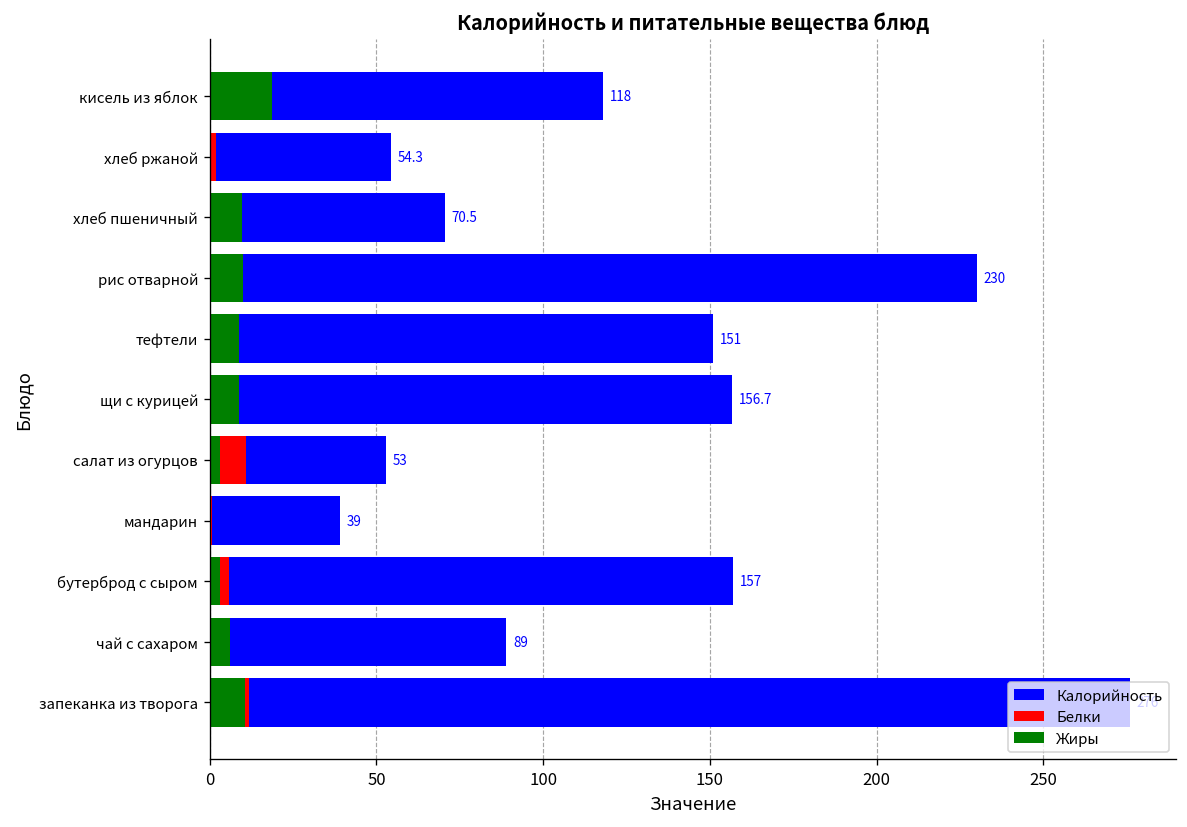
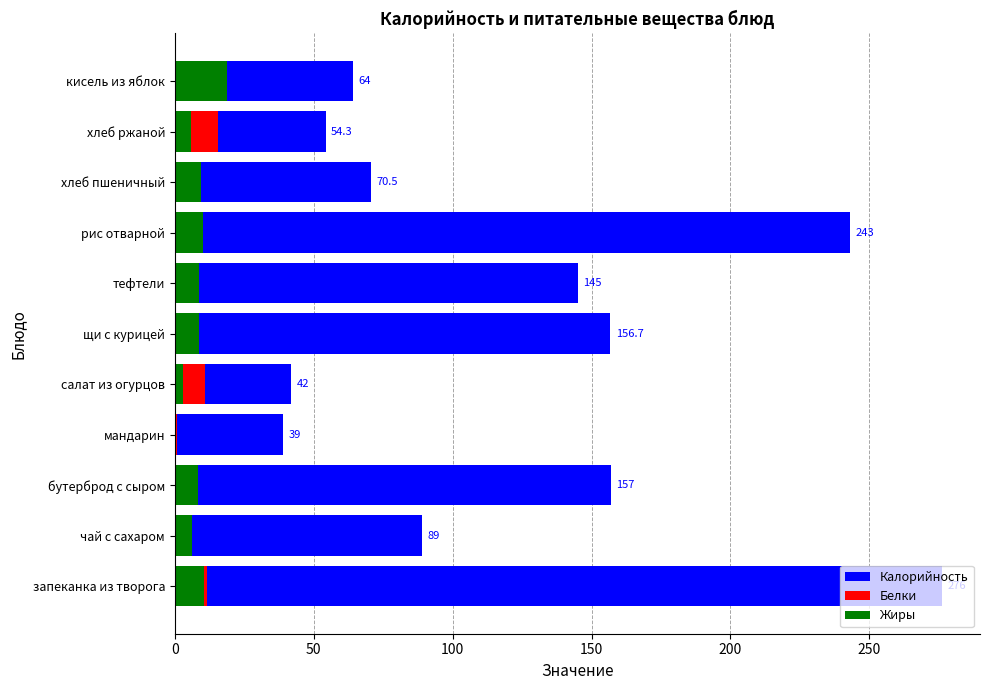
  {
    "Калорийность": {
-     "кисель из яблок": 118,
+     "кисель из яблок": 64,
      "хлеб ржаной": 54.3,
      "хлеб пшеничный": 70.5,
-     "рис отварной": 230,
-     "тефтели": 151,
+     "рис отварной": 243,
+     "тефтели": 145,
      "щи с курицей": 156.7,
-     "салат из огурцов": 53,
+     "салат из огурцов": 42,
      "мандарин": 39,
      "бутерброд с сыром": 157,
      "чай с сахаром": 89
    },
    "Белки": {
-     "хлеб ржаной": 2
+     "хлеб ржаной": 16
    },
    "Жиры": {
-     "хлеб ржаной": 0,
+     "хлеб ржаной": 6,
      "мандарин": 0,
-     "бутерброд с сыром": 3
+     "бутерброд с сыром": 8
    }
  }
